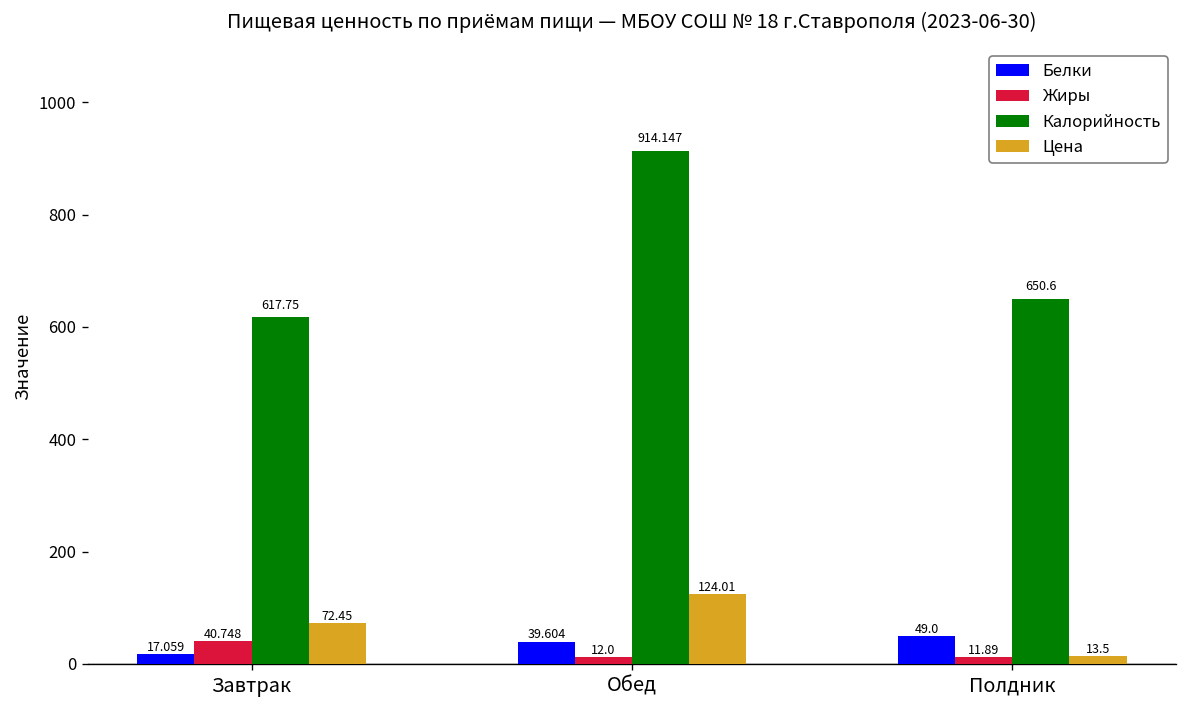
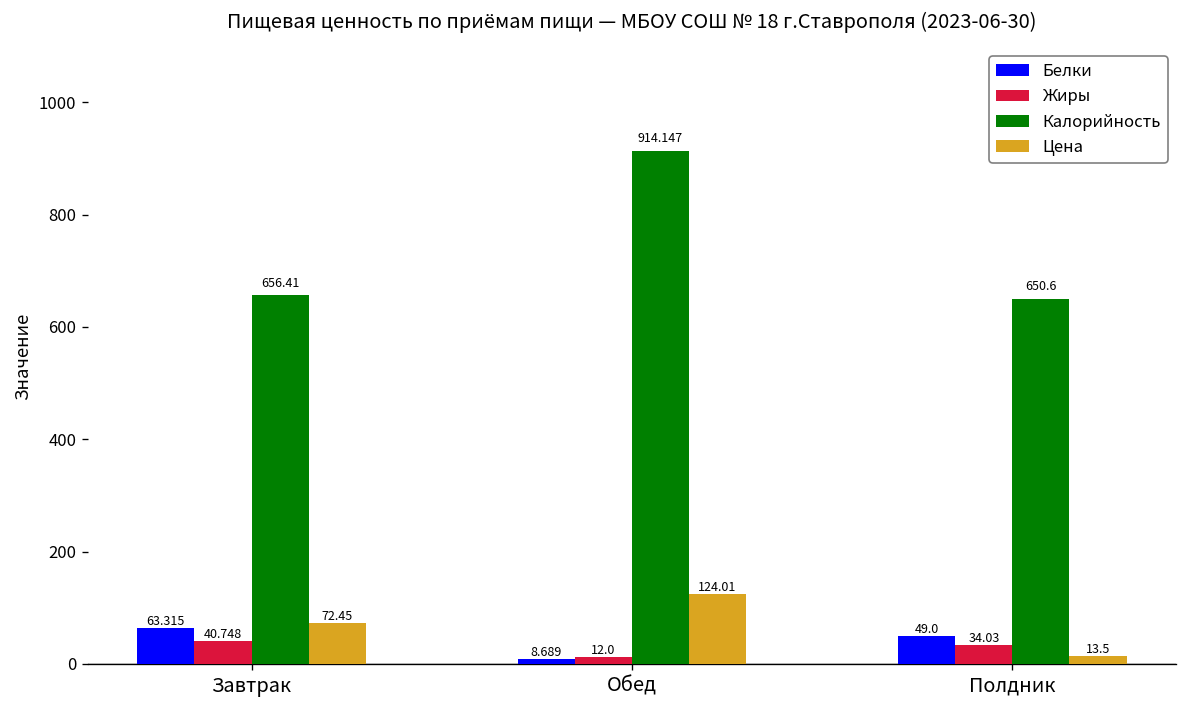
  {
    "Белки": {
-     "Завтрак": 17.059,
-     "Обед": 39.604,
+     "Завтрак": 63.315,
+     "Обед": 8.689,
      "Полдник": 49.0
    },
    "Жиры": {
      "Завтрак": 40.748,
      "Обед": 12.0,
-     "Полдник": 11.89
+     "Полдник": 34.03
    },
    "Калорийность": {
-     "Завтрак": 617.75,
+     "Завтрак": 656.41,
      "Обед": 914.147,
      "Полдник": 650.6
    },
    "Цена": {
      "Завтрак": 72.45,
      "Обед": 124.01,
      "Полдник": 13.5
    }
  }
